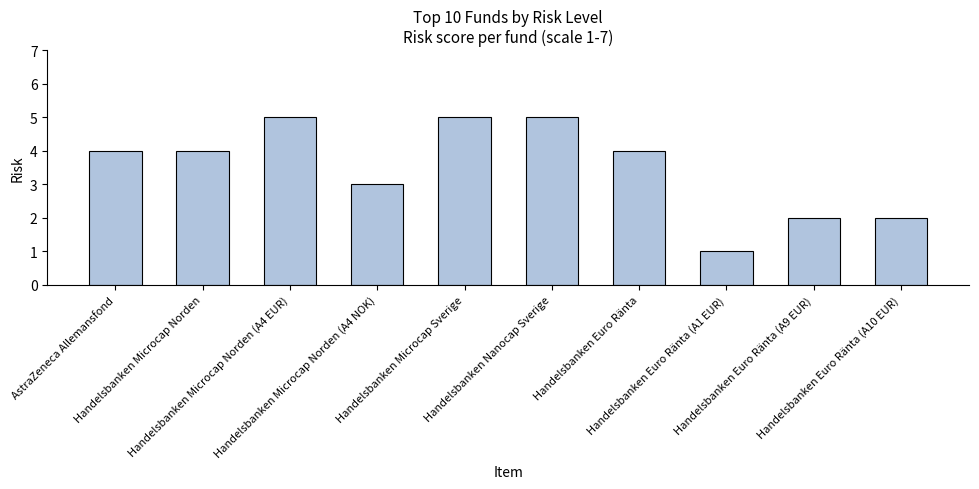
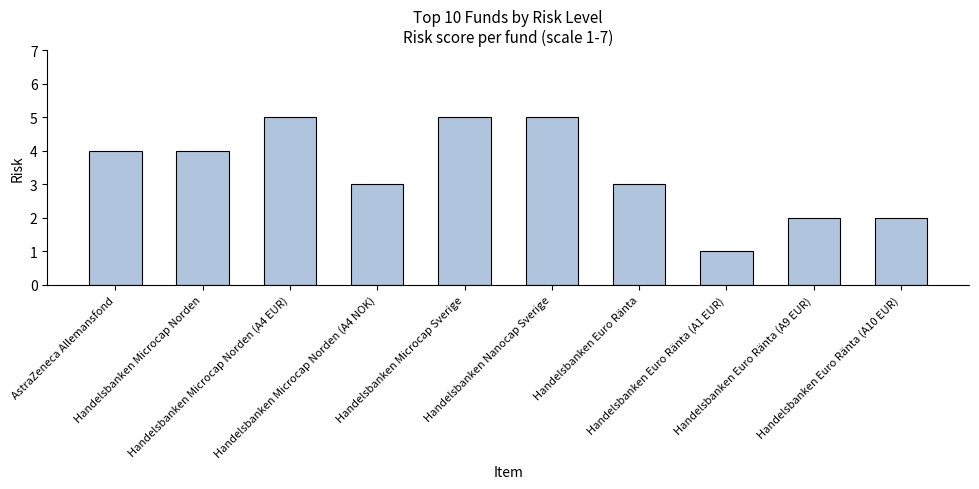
  {
    "AstraZeneca Allemansfond": 4,
    "Handelsbanken Microcap Norden": 4,
    "Handelsbanken Microcap Norden (A4 EUR)": 5,
    "Handelsbanken Microcap Norden (A4 NOK)": 3,
    "Handelsbanken Microcap Sverige": 5,
    "Handelsbanken Nanocap Sverige": 5,
-   "Handelsbanken Euro Ränta": 4,
+   "Handelsbanken Euro Ränta": 3,
    "Handelsbanken Euro Ränta (A1 EUR)": 1,
    "Handelsbanken Euro Ränta (A9 EUR)": 2,
    "Handelsbanken Euro Ränta (A10 EUR)": 2
  }
